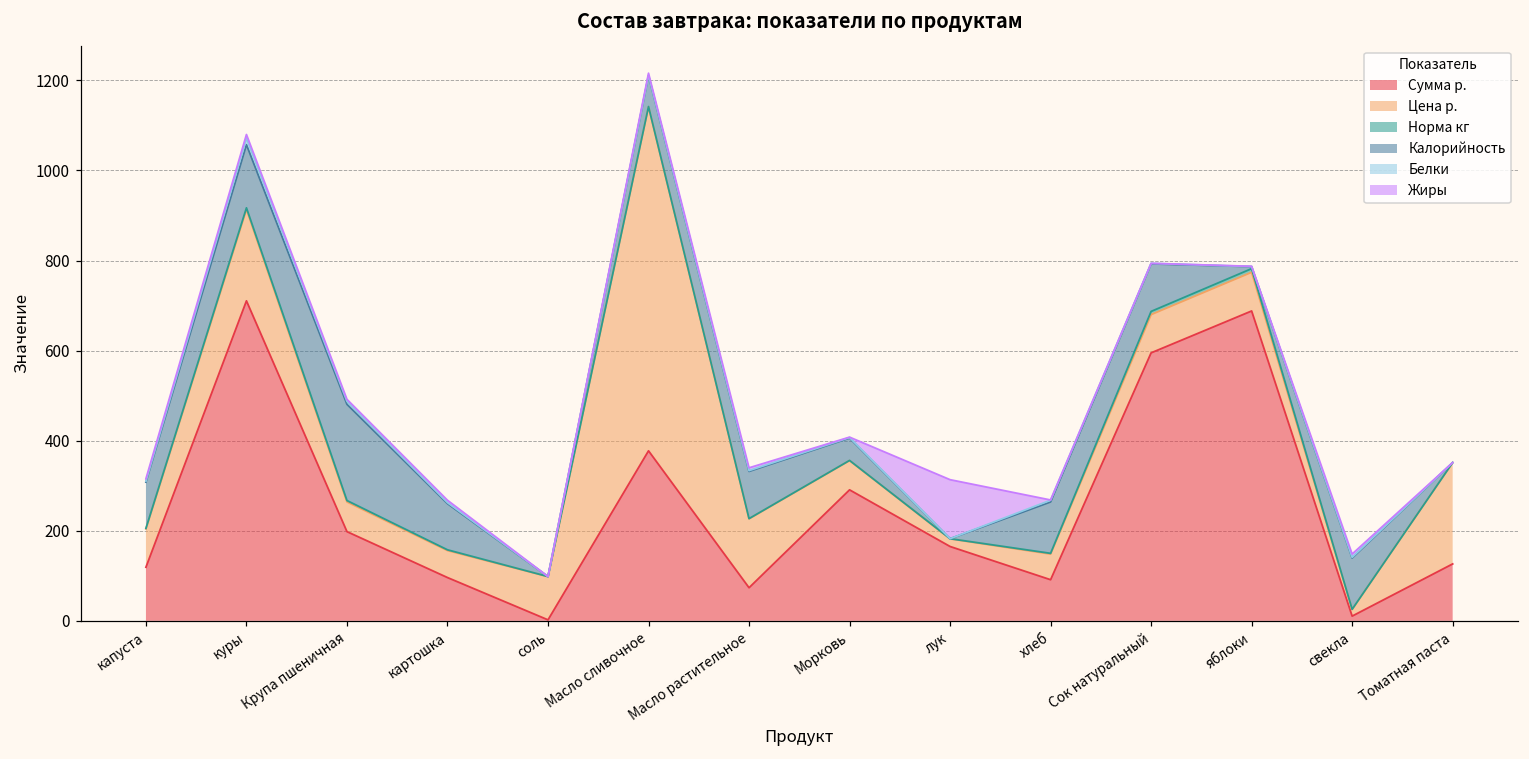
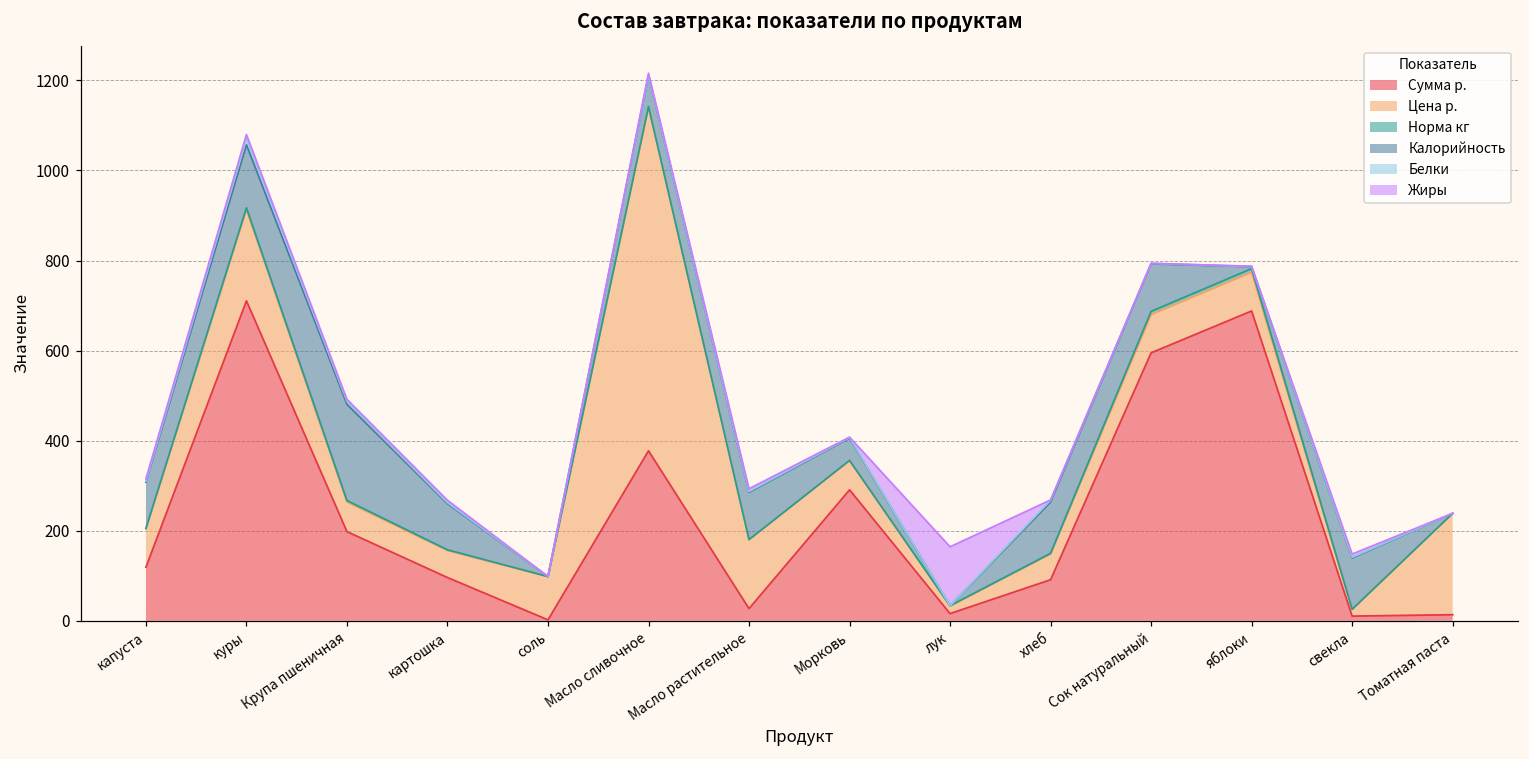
  {
    "Сумма р.": {
      "капуста": 120,
      "куры": 710,
      "Крупа пшеничная": 200,
      "картошка": 100,
      "соль": 0,
      "Масло сливочное": 380,
-     "Масло растительное": 70,
+     "Масло растительное": 30,
      "Морковь": 290,
-     "лук": 170,
+     "лук": 20,
      "хлеб": 90,
      "Сок натуральный": 600,
      "яблоки": 690,
      "свекла": 10,
-     "Томатная паста": 130
+     "Томатная паста": 10
    },
    "Цена р.": {
      "Сок натуральный": 90,
      "яблоки": 90
    },
    "Белки": {
      "куры": 10
    },
    "Жиры": {
      "куры": 10,
      "лук": 130,
      "свекла": 10
    }
  }
